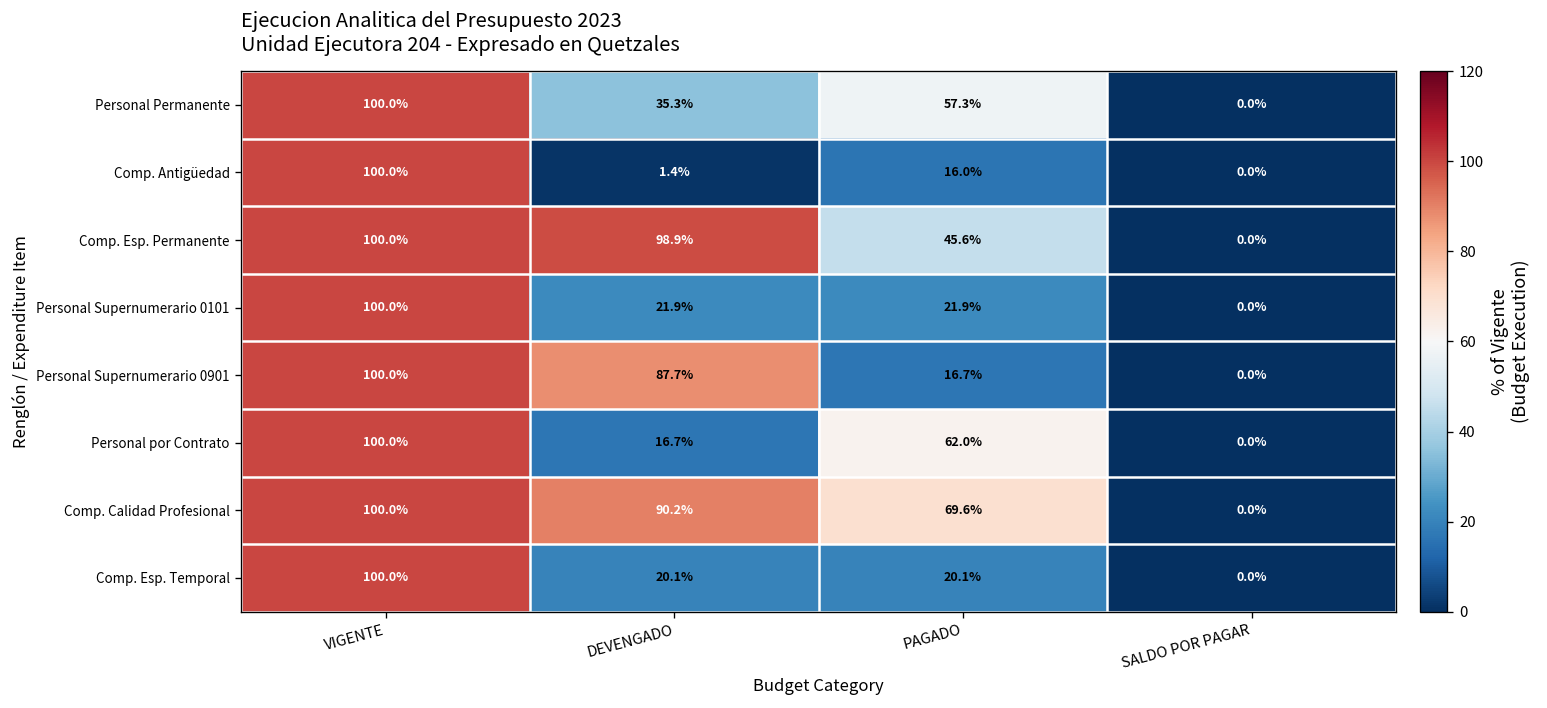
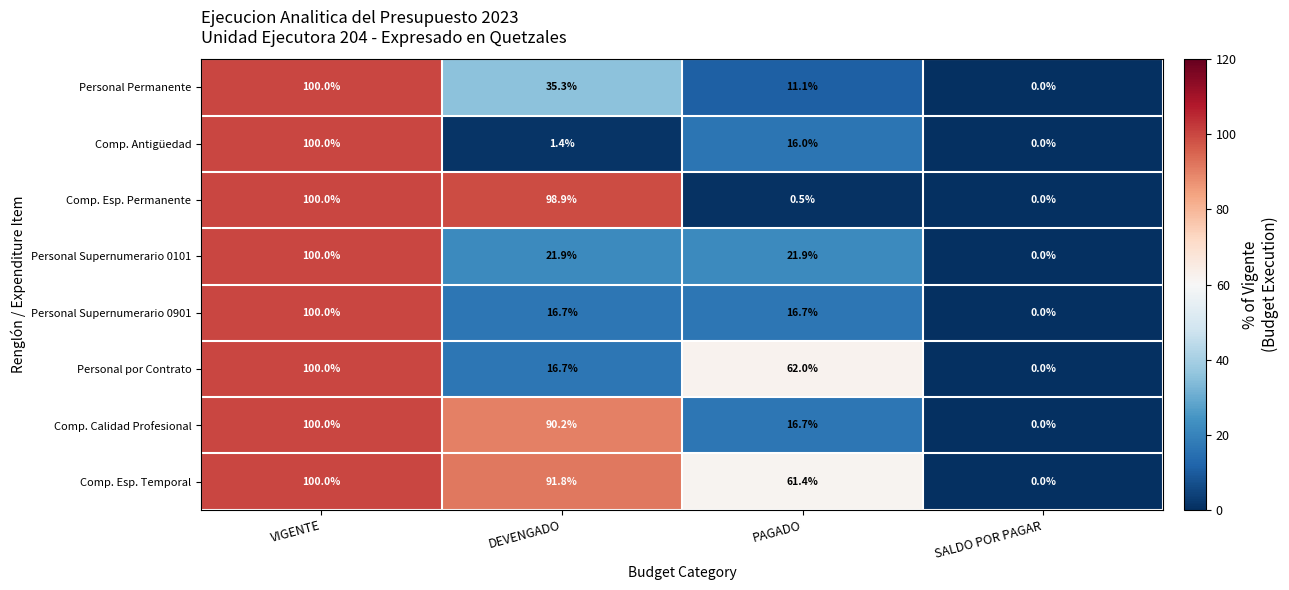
  {
    "Personal Permanente": {
      "VIGENTE": "100.0%",
      "DEVENGADO": "35.3%",
-     "PAGADO": "57.3%",
+     "PAGADO": "11.1%",
      "SALDO POR PAGAR": "0.0%"
    },
    "Comp. Antigüedad": {
      "VIGENTE": "100.0%",
      "DEVENGADO": "1.4%",
      "PAGADO": "16.0%",
      "SALDO POR PAGAR": "0.0%"
    },
    "Comp. Esp. Permanente": {
      "VIGENTE": "100.0%",
      "DEVENGADO": "98.9%",
-     "PAGADO": "45.6%",
+     "PAGADO": "0.5%",
      "SALDO POR PAGAR": "0.0%"
    },
    "Personal Supernumerario 0101": {
      "VIGENTE": "100.0%",
      "DEVENGADO": "21.9%",
      "PAGADO": "21.9%",
      "SALDO POR PAGAR": "0.0%"
    },
    "Personal Supernumerario 0901": {
      "VIGENTE": "100.0%",
-     "DEVENGADO": "87.7%",
+     "DEVENGADO": "16.7%",
      "PAGADO": "16.7%",
      "SALDO POR PAGAR": "0.0%"
    },
    "Personal por Contrato": {
      "VIGENTE": "100.0%",
      "DEVENGADO": "16.7%",
      "PAGADO": "62.0%",
      "SALDO POR PAGAR": "0.0%"
    },
    "Comp. Calidad Profesional": {
      "VIGENTE": "100.0%",
      "DEVENGADO": "90.2%",
-     "PAGADO": "69.6%",
+     "PAGADO": "16.7%",
      "SALDO POR PAGAR": "0.0%"
    },
    "Comp. Esp. Temporal": {
      "VIGENTE": "100.0%",
-     "DEVENGADO": "20.1%",
-     "PAGADO": "20.1%",
+     "DEVENGADO": "91.8%",
+     "PAGADO": "61.4%",
      "SALDO POR PAGAR": "0.0%"
    }
  }
